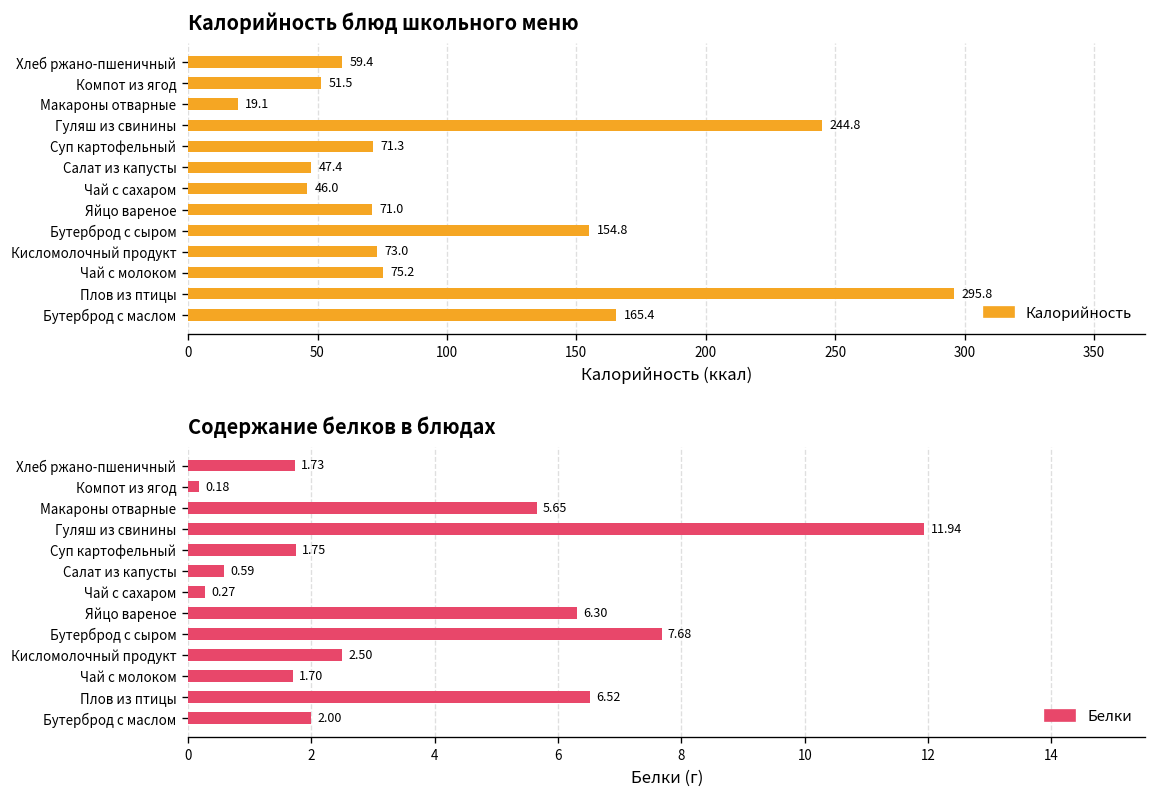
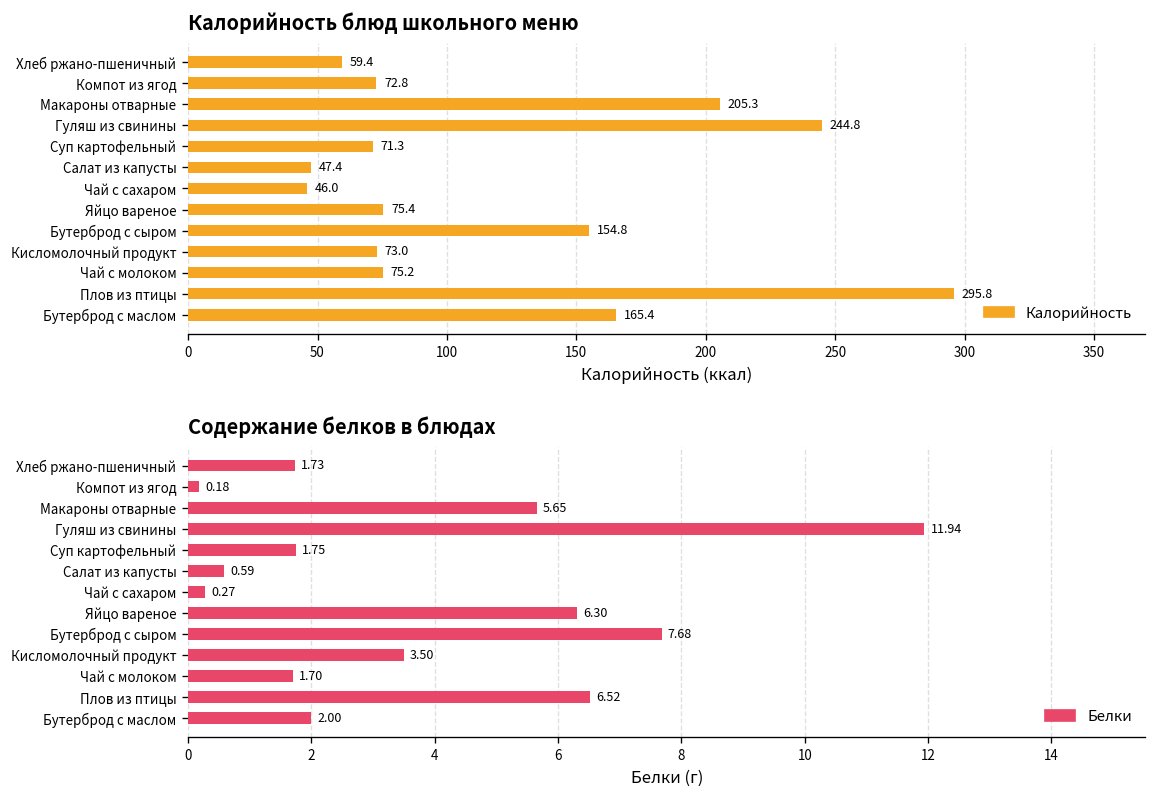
  {
    "Калорийность блюд школьного меню": {
      "Хлеб ржано-пшеничный": 59.4,
-     "Компот из ягод": 51.5,
-     "Макароны отварные": 19.1,
+     "Компот из ягод": 72.8,
+     "Макароны отварные": 205.3,
      "Гуляш из свинины": 244.8,
      "Суп картофельный": 71.3,
      "Салат из капусты": 47.4,
      "Чай с сахаром": 46.0,
-     "Яйцо вареное": 71.0,
+     "Яйцо вареное": 75.4,
      "Бутерброд с сыром": 154.8,
      "Кисломолочный продукт": 73.0,
      "Чай с молоком": 75.2,
      "Плов из птицы": 295.8,
      "Бутерброд с маслом": 165.4
    },
    "Содержание белков в блюдах": {
      "Хлеб ржано-пшеничный": 1.73,
      "Компот из ягод": 0.18,
      "Макароны отварные": 5.65,
      "Гуляш из свинины": 11.94,
      "Суп картофельный": 1.75,
      "Салат из капусты": 0.59,
      "Чай с сахаром": 0.27,
      "Яйцо вареное": 6.30,
      "Бутерброд с сыром": 7.68,
-     "Кисломолочный продукт": 2.50,
+     "Кисломолочный продукт": 3.50,
      "Чай с молоком": 1.70,
      "Плов из птицы": 6.52,
      "Бутерброд с маслом": 2.00
    }
  }
